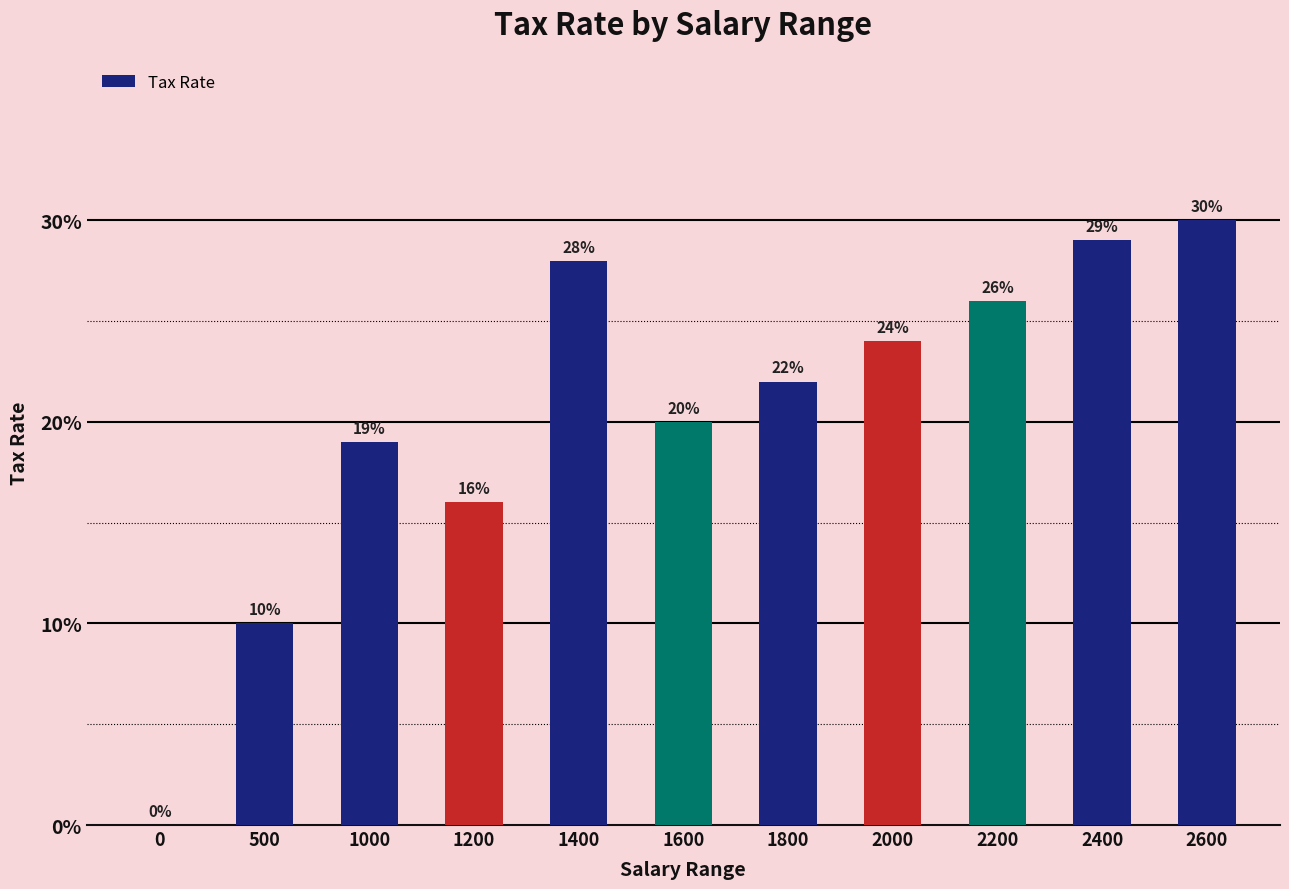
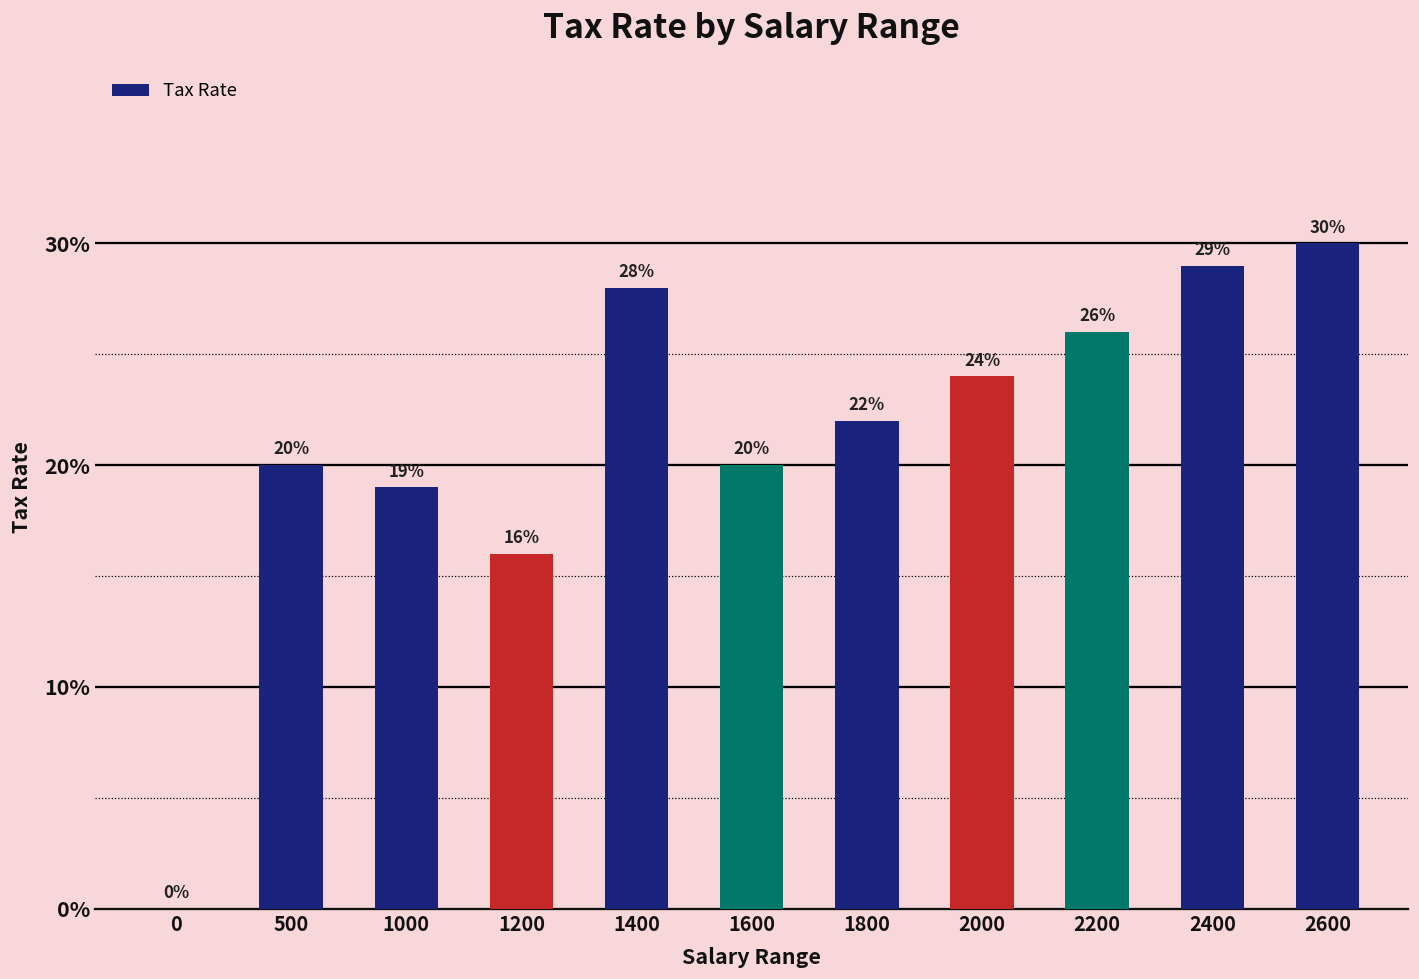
  {
    "0": "0%",
-   "500": "10%",
+   "500": "20%",
    "1000": "19%",
    "1200": "16%",
    "1400": "28%",
    "1600": "20%",
    "1800": "22%",
    "2000": "24%",
    "2200": "26%",
    "2400": "29%",
    "2600": "30%"
  }
